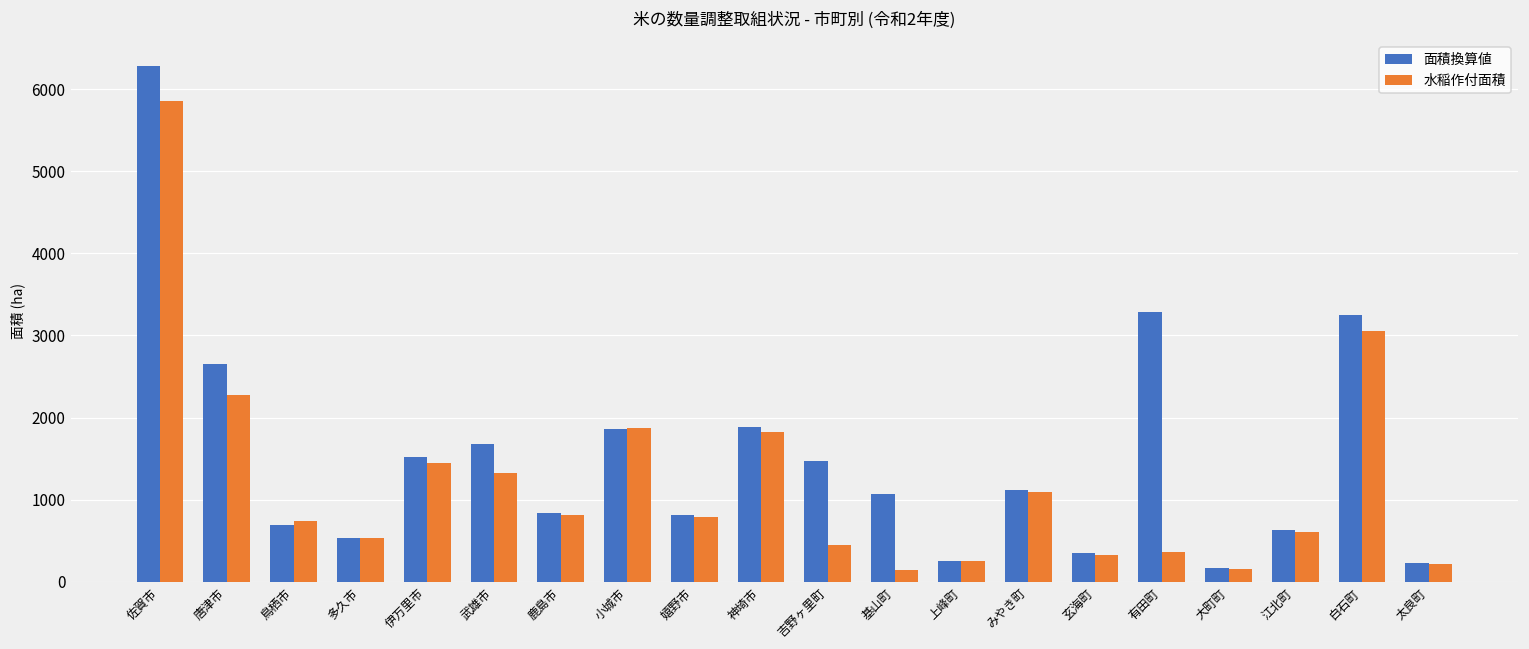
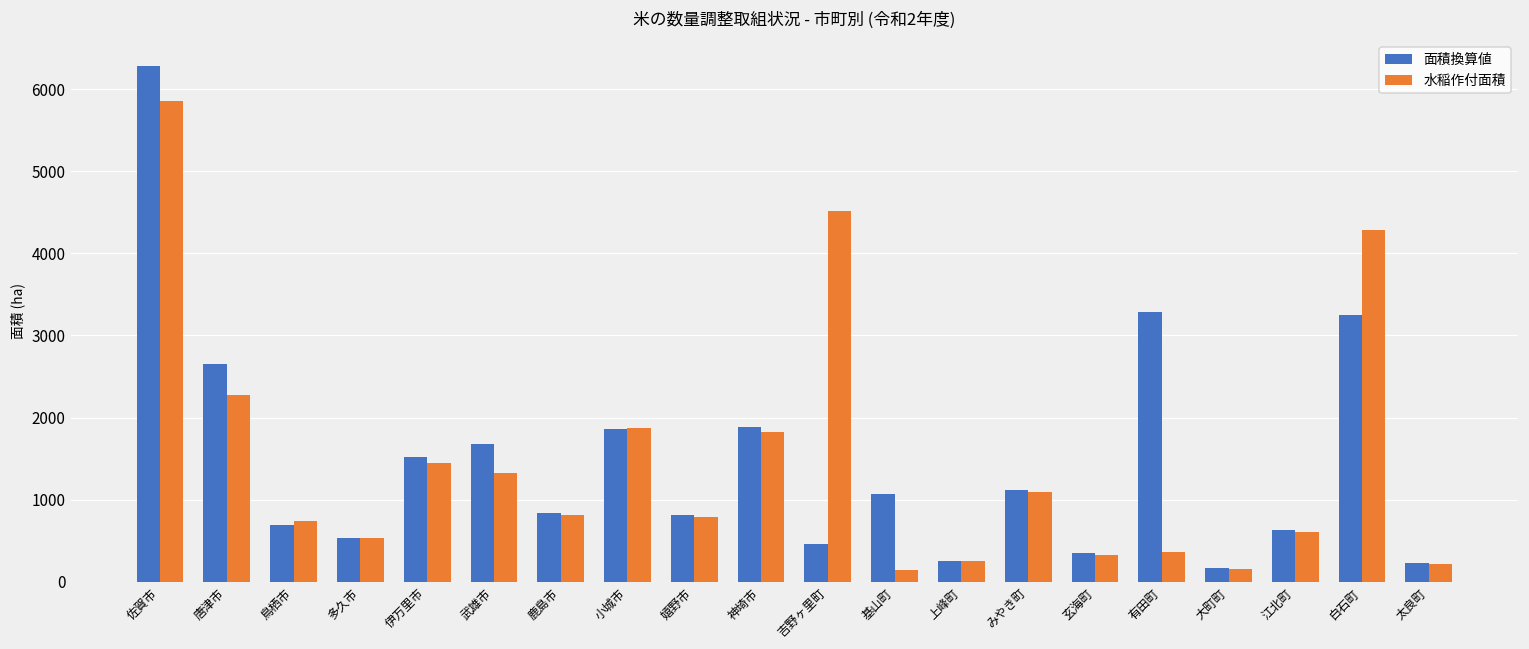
  {
    "面積換算値": {
      "佐賀市": 6300,
      "唐津市": 2600,
      "鳥栖市": 700,
      "多久市": 500,
      "伊万里市": 1500,
      "武雄市": 1700,
      "鹿島市": 800,
      "小城市": 1900,
      "嬉野市": 800,
      "神埼市": 1900,
-     "吉野ヶ里町": 1500,
+     "吉野ヶ里町": 500,
      "基山町": 1100,
      "上峰町": 300,
      "みやき町": 1100,
      "玄海町": 300,
      "有田町": 3300,
      "大町町": 200,
      "江北町": 600,
      "白石町": 3300,
      "太良町": 200
    },
    "水稲作付面積": {
      "佐賀市": 5900,
      "唐津市": 2300,
      "鳥栖市": 700,
      "多久市": 500,
      "伊万里市": 1500,
      "武雄市": 1300,
      "鹿島市": 800,
      "小城市": 1900,
      "嬉野市": 800,
      "神埼市": 1800,
-     "吉野ヶ里町": 500,
+     "吉野ヶ里町": 4500,
      "基山町": 100,
      "上峰町": 200,
      "みやき町": 1100,
      "玄海町": 300,
      "有田町": 400,
      "大町町": 200,
      "江北町": 600,
-     "白石町": 3100,
+     "白石町": 4300,
      "太良町": 200
    }
  }
